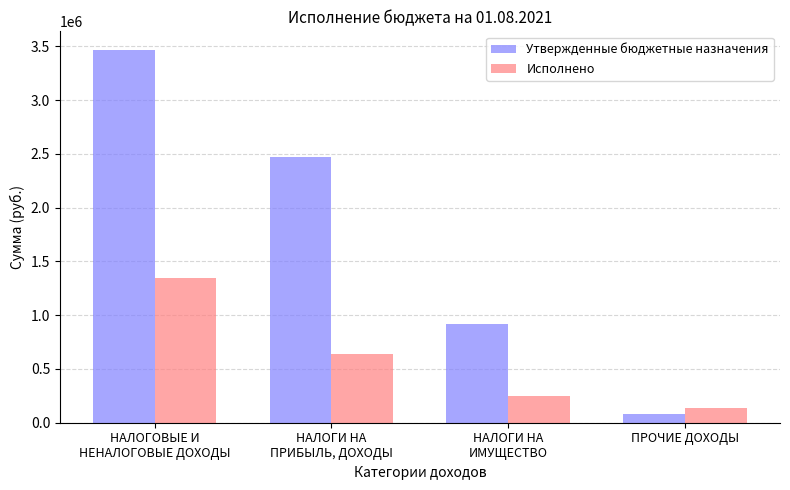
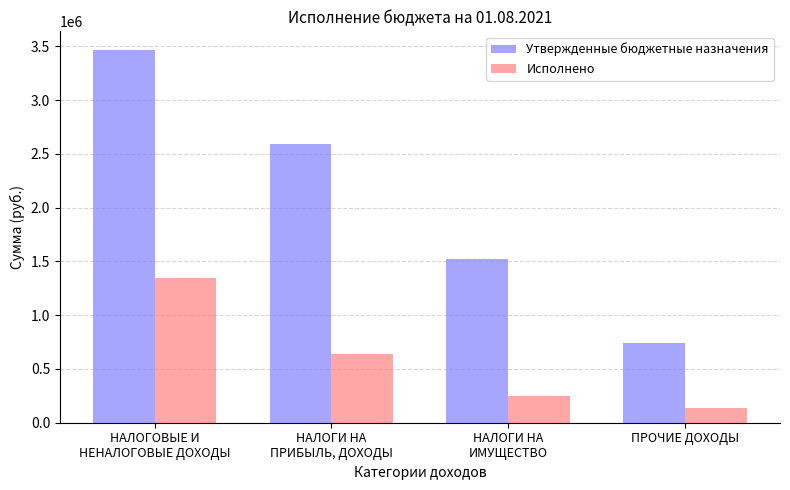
  {
    "Утвержденные бюджетные назначения": {
      "НАЛОГОВЫЕ И НЕНАЛОГОВЫЕ ДОХОДЫ": 3470000,
-     "НАЛОГИ НА ПРИБЫЛЬ, ДОХОДЫ": 2470000,
-     "НАЛОГИ НА ИМУЩЕСТВО": 920000,
-     "ПРОЧИЕ ДОХОДЫ": 80000
+     "НАЛОГИ НА ПРИБЫЛЬ, ДОХОДЫ": 2590000,
+     "НАЛОГИ НА ИМУЩЕСТВО": 1530000,
+     "ПРОЧИЕ ДОХОДЫ": 740000
    },
    "Исполнено": {
      "НАЛОГОВЫЕ И НЕНАЛОГОВЫЕ ДОХОДЫ": 1350000,
      "НАЛОГИ НА ПРИБЫЛЬ, ДОХОДЫ": 640000,
      "НАЛОГИ НА ИМУЩЕСТВО": 250000,
      "ПРОЧИЕ ДОХОДЫ": 140000
    }
  }
